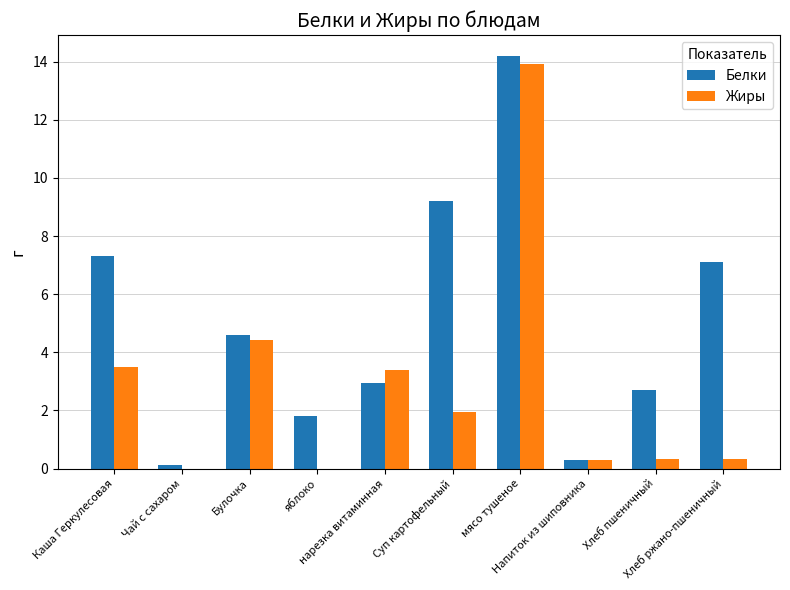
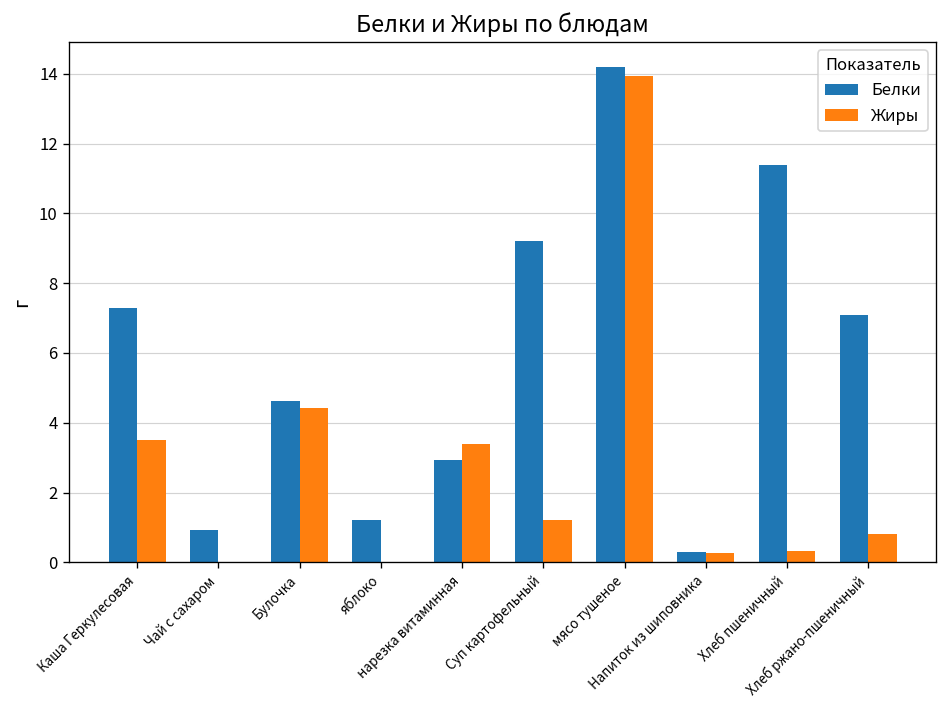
  {
    "Белки": {
      "Каша Геркулесовая": 7.3,
-     "Чай с сахаром": 0.1,
+     "Чай с сахаром": 0.9,
      "Булочка": 4.6,
-     "яблоко": 1.8,
+     "яблоко": 1.2,
      "нарезка витаминная": 2.9,
      "Суп картофельный": 9.2,
      "мясо тушеное": 14.2,
      "Напиток из шиповника": 0.3,
-     "Хлеб пшеничный": 2.7,
+     "Хлеб пшеничный": 11.4,
      "Хлеб ржано-пшеничный": 7.1
    },
    "Жиры": {
      "Каша Геркулесовая": 3.5,
      "Чай с сахаром": 0.0,
      "Булочка": 4.4,
      "яблоко": 0.0,
      "нарезка витаминная": 3.4,
-     "Суп картофельный": 1.9,
+     "Суп картофельный": 1.2,
      "мясо тушеное": 13.9,
      "Напиток из шиповника": 0.3,
      "Хлеб пшеничный": 0.3,
-     "Хлеб ржано-пшеничный": 0.3
+     "Хлеб ржано-пшеничный": 0.8
    }
  }
